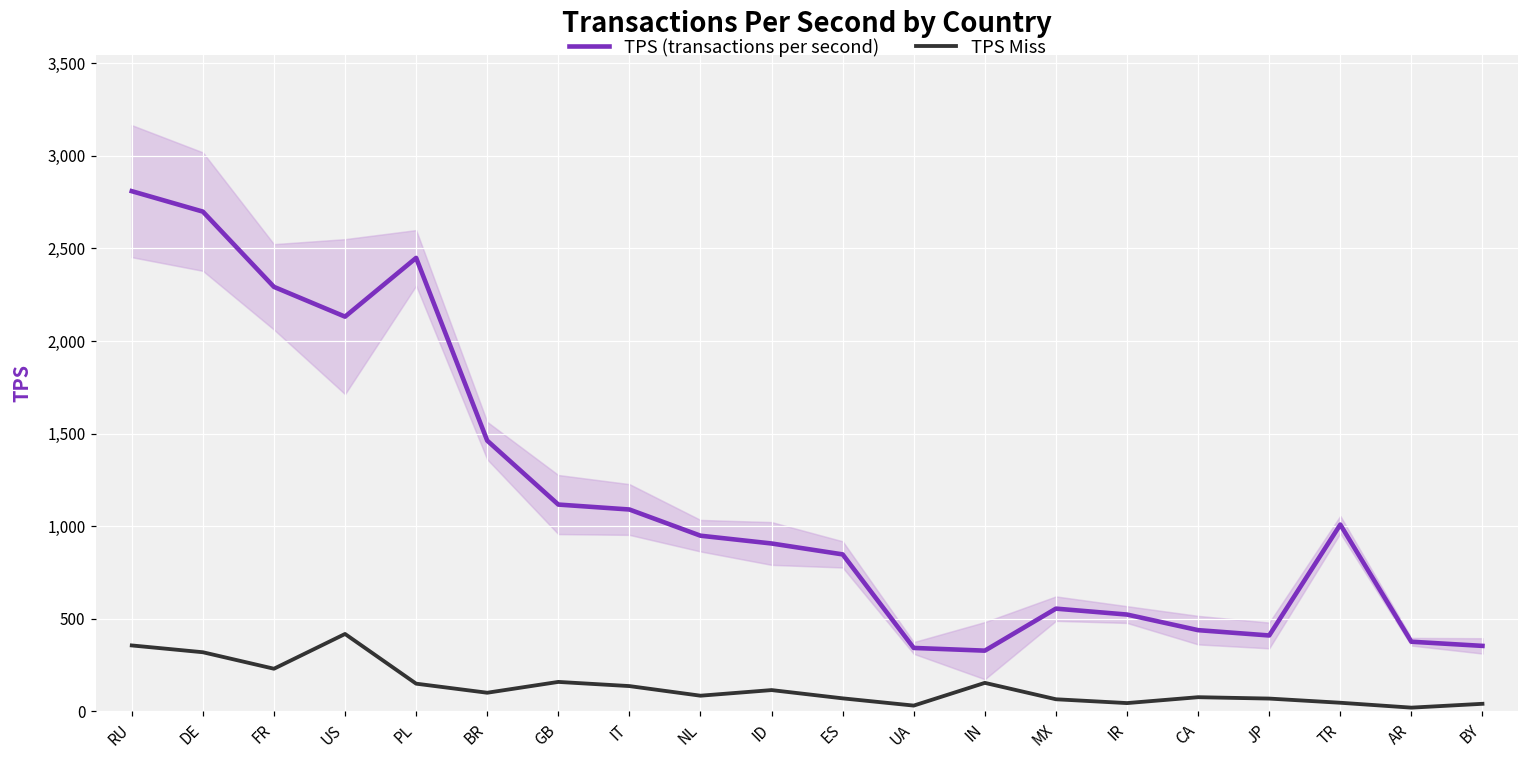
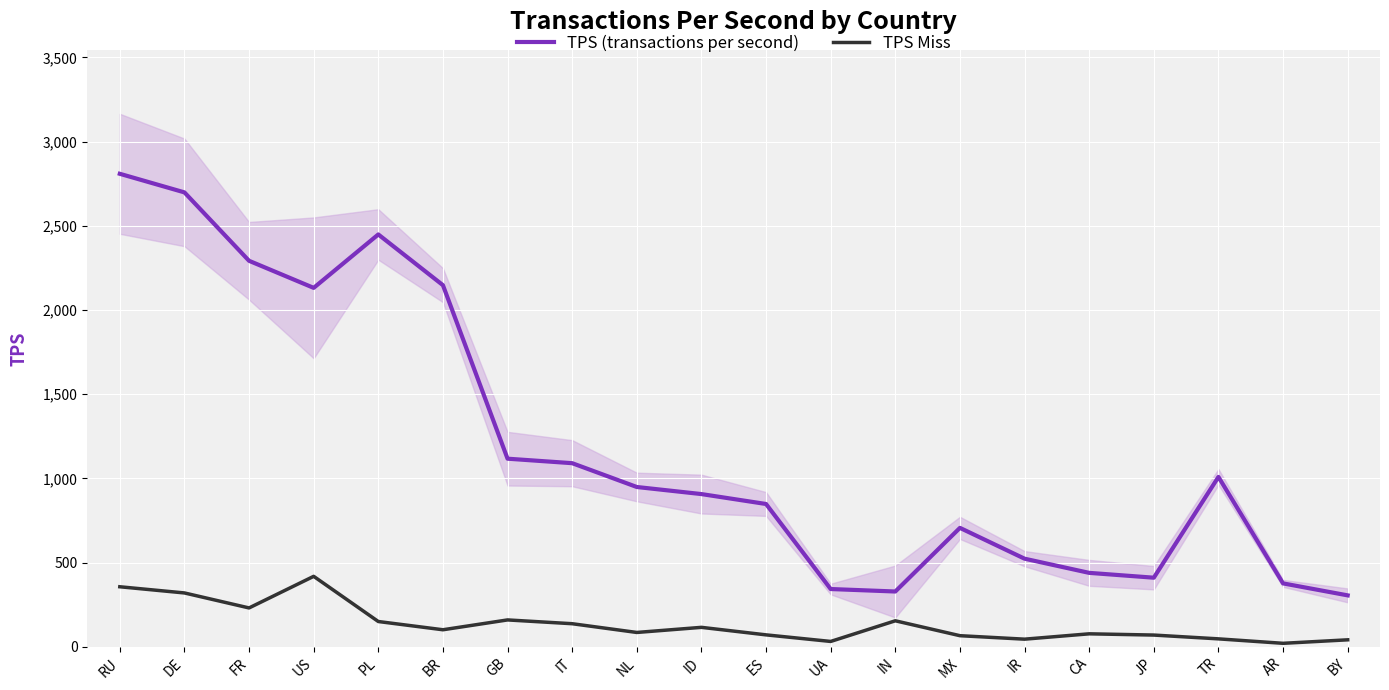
  {
    "TPS (transactions per second)": {
      "RU": "2,810",
      "DE": "2,700",
      "FR": "2,290",
      "US": "2,130",
      "PL": "2,450",
-     "BR": "1,460",
+     "BR": "2,150",
      "GB": "1,120",
      "IT": "1,090",
      "NL": "950",
      "ID": "910",
      "ES": "850",
      "UA": "340",
      "IN": "330",
-     "MX": "560",
+     "MX": "710",
      "IR": "520",
      "CA": "440",
      "JP": "410",
      "TR": "1,010",
      "AR": "380",
-     "BY": "350"
+     "BY": "310"
    },
    "TPS Miss": {
      "RU": "360",
      "DE": "320",
      "FR": "230",
      "US": "420",
      "PL": "150",
      "BR": "100",
      "GB": "160",
      "IT": "140",
      "NL": "90",
      "ID": "120",
      "ES": "70",
      "UA": "30",
      "IN": "150",
      "MX": "70",
      "IR": "50",
      "CA": "80",
      "JP": "70",
      "TR": "50",
      "AR": "20",
      "BY": "40"
    }
  }
